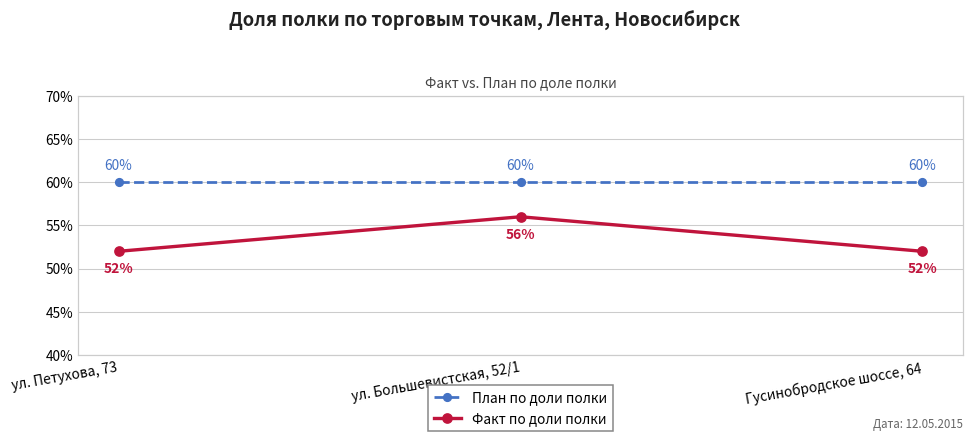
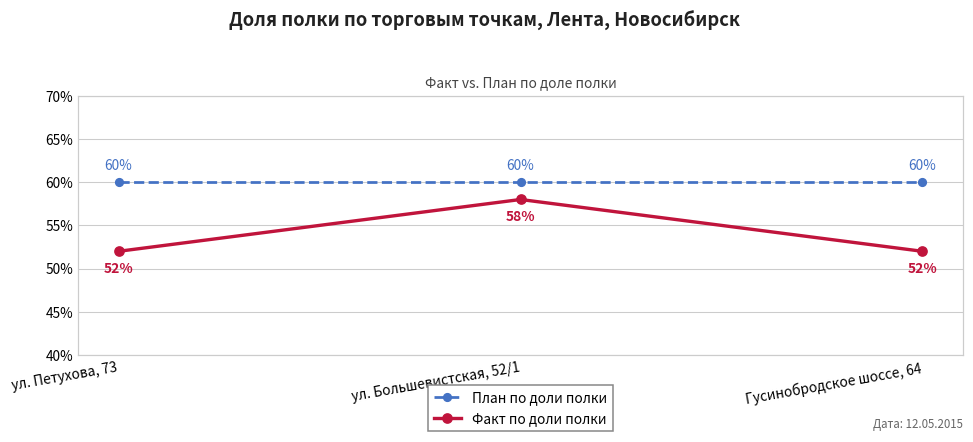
  {
    "План по доли полки": {
      "ул. Петухова, 73": "60%",
      "ул. Большевистская, 52/1": "60%",
      "Гусинобродское шоссе, 64": "60%"
    },
    "Факт по доли полки": {
      "ул. Петухова, 73": "52%",
-     "ул. Большевистская, 52/1": "56%",
+     "ул. Большевистская, 52/1": "58%",
      "Гусинобродское шоссе, 64": "52%"
    }
  }
